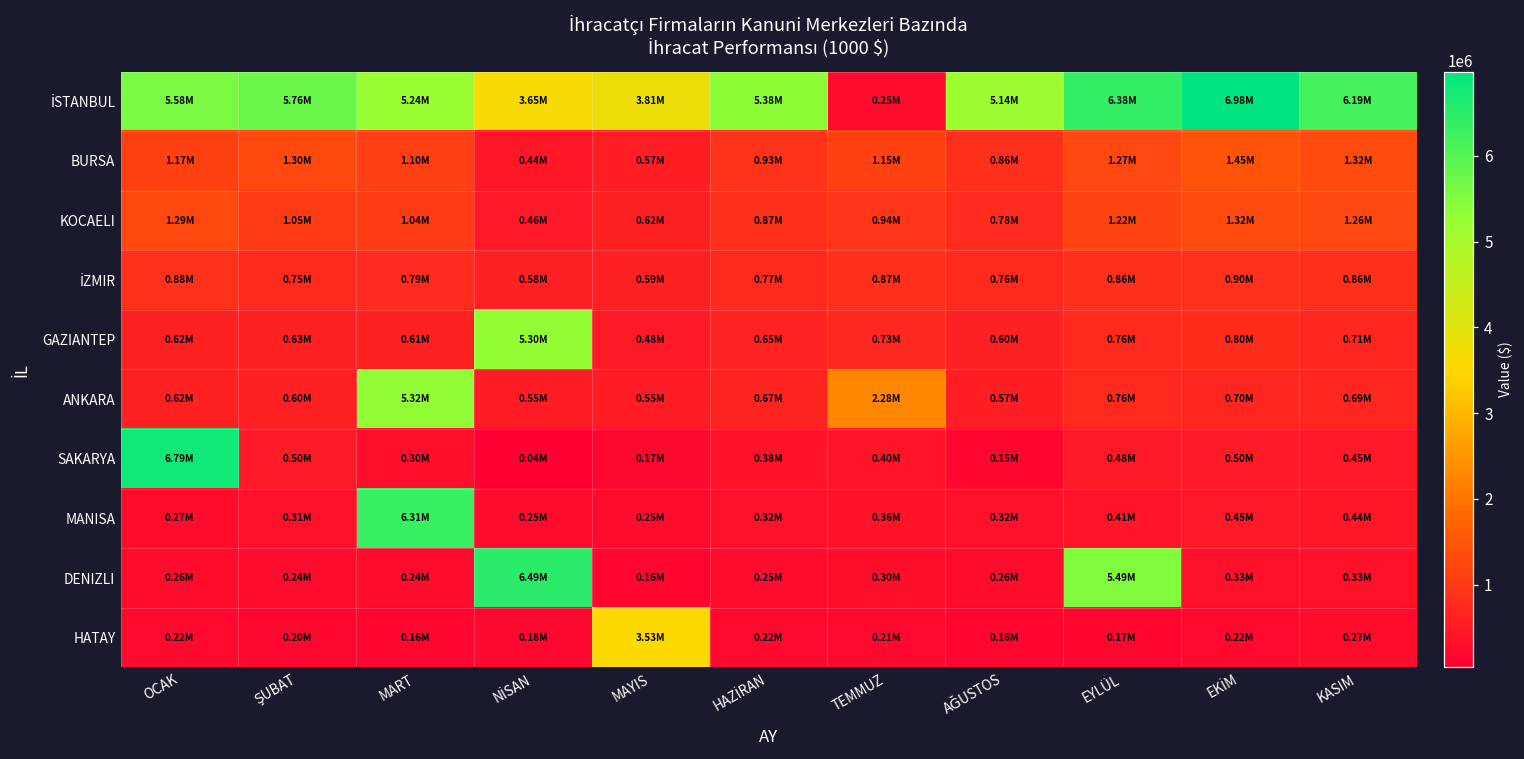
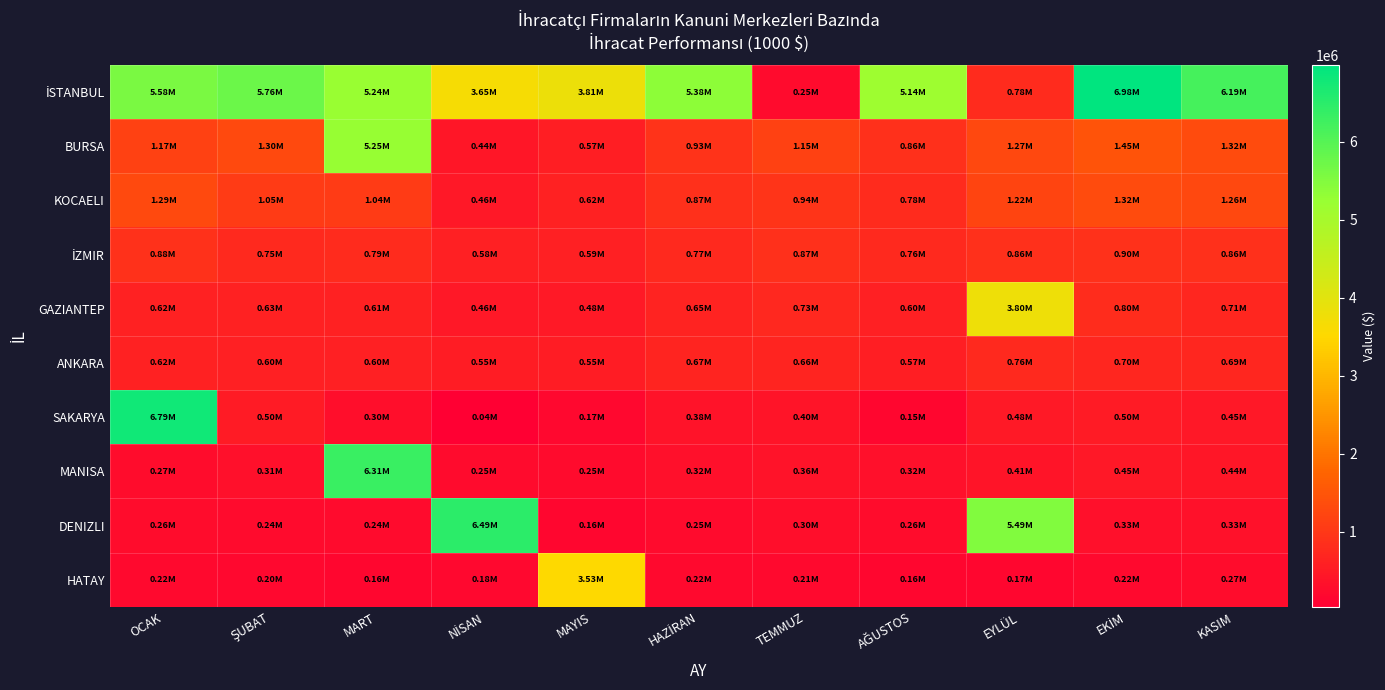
  {
    "İSTANBUL": {
      "OCAK": "5.58M",
      "ŞUBAT": "5.76M",
      "MART": "5.24M",
      "NİSAN": "3.65M",
      "MAYIS": "3.81M",
      "HAZİRAN": "5.38M",
      "TEMMUZ": "0.25M",
      "AĞUSTOS": "5.14M",
-     "EYLÜL": "6.38M",
+     "EYLÜL": "0.78M",
      "EKİM": "6.98M",
      "KASIM": "6.19M"
    },
    "BURSA": {
      "OCAK": "1.17M",
      "ŞUBAT": "1.30M",
-     "MART": "1.10M",
+     "MART": "5.25M",
      "NİSAN": "0.44M",
      "MAYIS": "0.57M",
      "HAZİRAN": "0.93M",
      "TEMMUZ": "1.15M",
      "AĞUSTOS": "0.86M",
      "EYLÜL": "1.27M",
      "EKİM": "1.45M",
      "KASIM": "1.32M"
    },
    "KOCAELI": {
      "OCAK": "1.29M",
      "ŞUBAT": "1.05M",
      "MART": "1.04M",
      "NİSAN": "0.46M",
      "MAYIS": "0.62M",
      "HAZİRAN": "0.87M",
      "TEMMUZ": "0.94M",
      "AĞUSTOS": "0.78M",
      "EYLÜL": "1.22M",
      "EKİM": "1.32M",
      "KASIM": "1.26M"
    },
    "İZMIR": {
      "OCAK": "0.88M",
      "ŞUBAT": "0.75M",
      "MART": "0.79M",
      "NİSAN": "0.58M",
      "MAYIS": "0.59M",
      "HAZİRAN": "0.77M",
      "TEMMUZ": "0.87M",
      "AĞUSTOS": "0.76M",
      "EYLÜL": "0.86M",
      "EKİM": "0.90M",
      "KASIM": "0.86M"
    },
    "GAZIANTEP": {
      "OCAK": "0.62M",
      "ŞUBAT": "0.63M",
      "MART": "0.61M",
-     "NİSAN": "5.30M",
+     "NİSAN": "0.46M",
      "MAYIS": "0.48M",
      "HAZİRAN": "0.65M",
      "TEMMUZ": "0.73M",
      "AĞUSTOS": "0.60M",
-     "EYLÜL": "0.76M",
+     "EYLÜL": "3.80M",
      "EKİM": "0.80M",
      "KASIM": "0.71M"
    },
    "ANKARA": {
      "OCAK": "0.62M",
      "ŞUBAT": "0.60M",
-     "MART": "5.32M",
+     "MART": "0.60M",
      "NİSAN": "0.55M",
      "MAYIS": "0.55M",
      "HAZİRAN": "0.67M",
-     "TEMMUZ": "2.28M",
+     "TEMMUZ": "0.66M",
      "AĞUSTOS": "0.57M",
      "EYLÜL": "0.76M",
      "EKİM": "0.70M",
      "KASIM": "0.69M"
    },
    "SAKARYA": {
      "OCAK": "6.79M",
      "ŞUBAT": "0.50M",
      "MART": "0.30M",
      "NİSAN": "0.04M",
      "MAYIS": "0.17M",
      "HAZİRAN": "0.38M",
      "TEMMUZ": "0.40M",
      "AĞUSTOS": "0.15M",
      "EYLÜL": "0.48M",
      "EKİM": "0.50M",
      "KASIM": "0.45M"
    },
    "MANISA": {
      "OCAK": "0.27M",
      "ŞUBAT": "0.31M",
      "MART": "6.31M",
      "NİSAN": "0.25M",
      "MAYIS": "0.25M",
      "HAZİRAN": "0.32M",
      "TEMMUZ": "0.36M",
      "AĞUSTOS": "0.32M",
      "EYLÜL": "0.41M",
      "EKİM": "0.45M",
      "KASIM": "0.44M"
    },
    "DENIZLI": {
      "OCAK": "0.26M",
      "ŞUBAT": "0.24M",
      "MART": "0.24M",
      "NİSAN": "6.49M",
      "MAYIS": "0.16M",
      "HAZİRAN": "0.25M",
      "TEMMUZ": "0.30M",
      "AĞUSTOS": "0.26M",
      "EYLÜL": "5.49M",
      "EKİM": "0.33M",
      "KASIM": "0.33M"
    },
    "HATAY": {
      "OCAK": "0.22M",
      "ŞUBAT": "0.20M",
      "MART": "0.16M",
      "NİSAN": "0.18M",
      "MAYIS": "3.53M",
      "HAZİRAN": "0.22M",
      "TEMMUZ": "0.21M",
      "AĞUSTOS": "0.16M",
      "EYLÜL": "0.17M",
      "EKİM": "0.22M",
      "KASIM": "0.27M"
    }
  }
